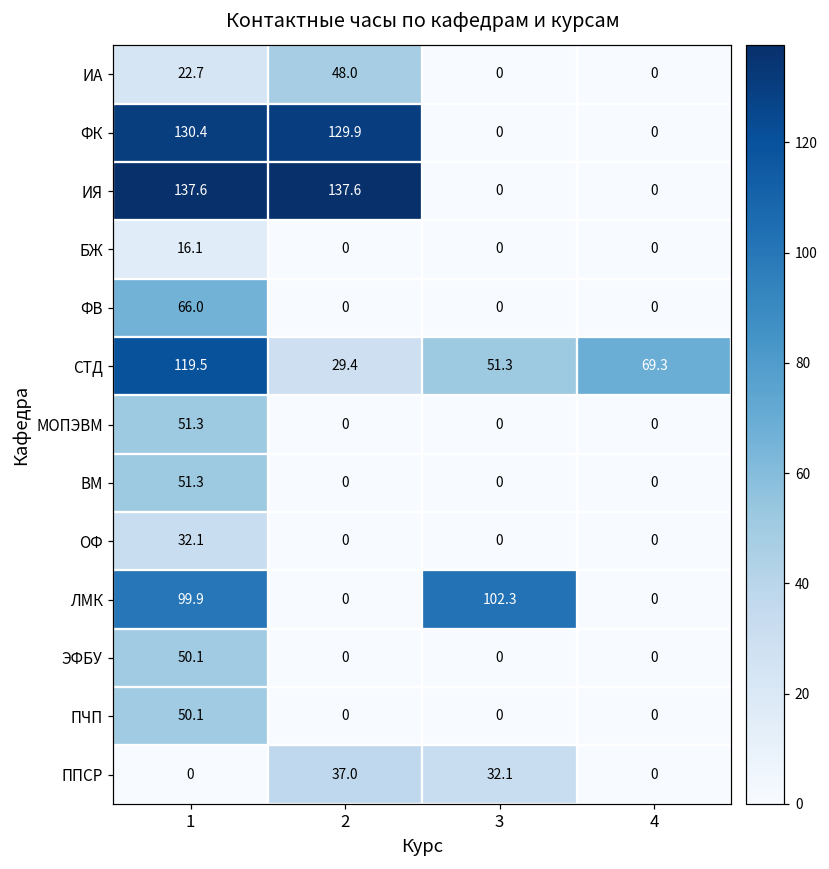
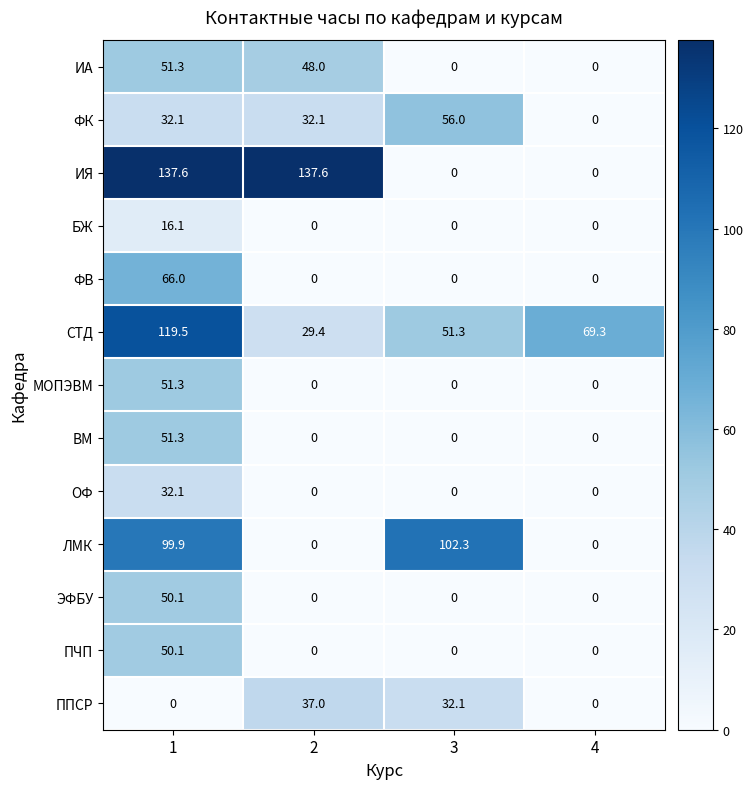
  {
    "ИА": {
-     "1": 22.7,
+     "1": 51.3,
      "2": 48.0,
      "3": 0,
      "4": 0
    },
    "ФК": {
-     "1": 130.4,
-     "2": 129.9,
-     "3": 0,
+     "1": 32.1,
+     "2": 32.1,
+     "3": 56.0,
      "4": 0
    },
    "ИЯ": {
      "1": 137.6,
      "2": 137.6,
      "3": 0,
      "4": 0
    },
    "БЖ": {
      "1": 16.1,
      "2": 0,
      "3": 0,
      "4": 0
    },
    "ФВ": {
      "1": 66.0,
      "2": 0,
      "3": 0,
      "4": 0
    },
    "СТД": {
      "1": 119.5,
      "2": 29.4,
      "3": 51.3,
      "4": 69.3
    },
    "МОПЭВМ": {
      "1": 51.3,
      "2": 0,
      "3": 0,
      "4": 0
    },
    "ВМ": {
      "1": 51.3,
      "2": 0,
      "3": 0,
      "4": 0
    },
    "ОФ": {
      "1": 32.1,
      "2": 0,
      "3": 0,
      "4": 0
    },
    "ЛМК": {
      "1": 99.9,
      "2": 0,
      "3": 102.3,
      "4": 0
    },
    "ЭФБУ": {
      "1": 50.1,
      "2": 0,
      "3": 0,
      "4": 0
    },
    "ПЧП": {
      "1": 50.1,
      "2": 0,
      "3": 0,
      "4": 0
    },
    "ППСР": {
      "1": 0,
      "2": 37.0,
      "3": 32.1,
      "4": 0
    }
  }
